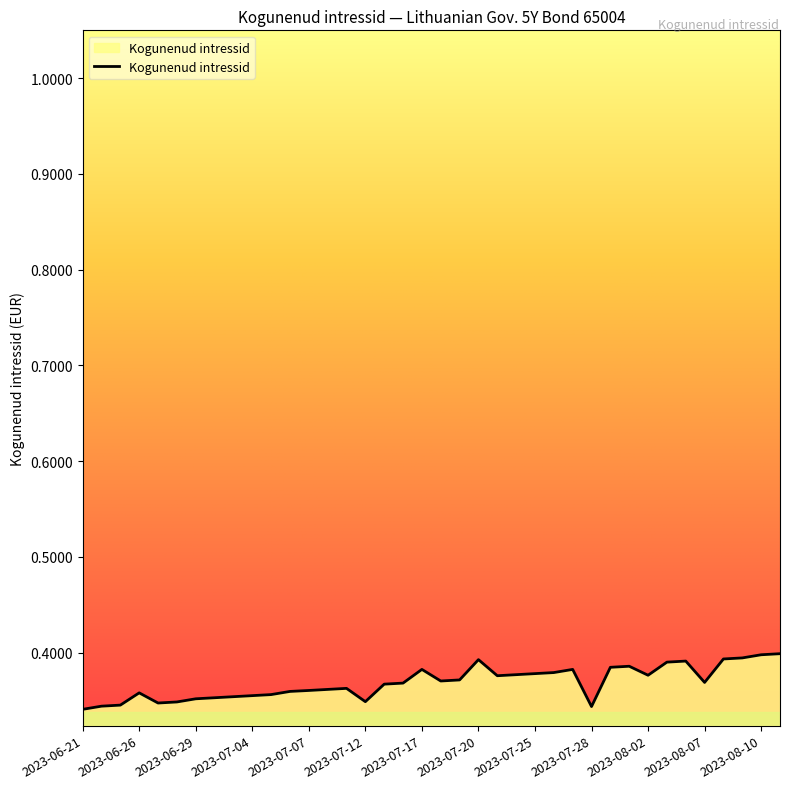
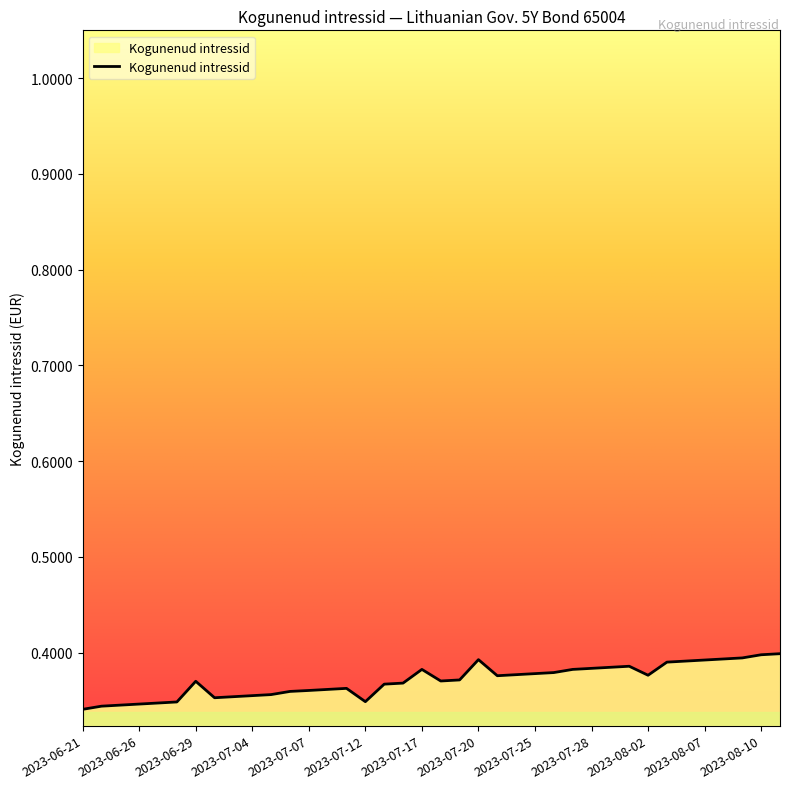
  {
    "2023-06-21": 0.34,
-   "2023-06-26": 0.36,
-   "2023-06-29": 0.35,
+   "2023-06-26": 0.35,
+   "2023-06-29": 0.37,
    "2023-07-04": 0.36,
    "2023-07-07": 0.36,
    "2023-07-12": 0.35,
    "2023-07-17": 0.38,
    "2023-07-20": 0.39,
    "2023-07-25": 0.38,
-   "2023-07-28": 0.34,
+   "2023-07-28": 0.38,
    "2023-08-02": 0.38,
-   "2023-08-07": 0.37,
+   "2023-08-07": 0.39,
    "2023-08-10": 0.40
  }
